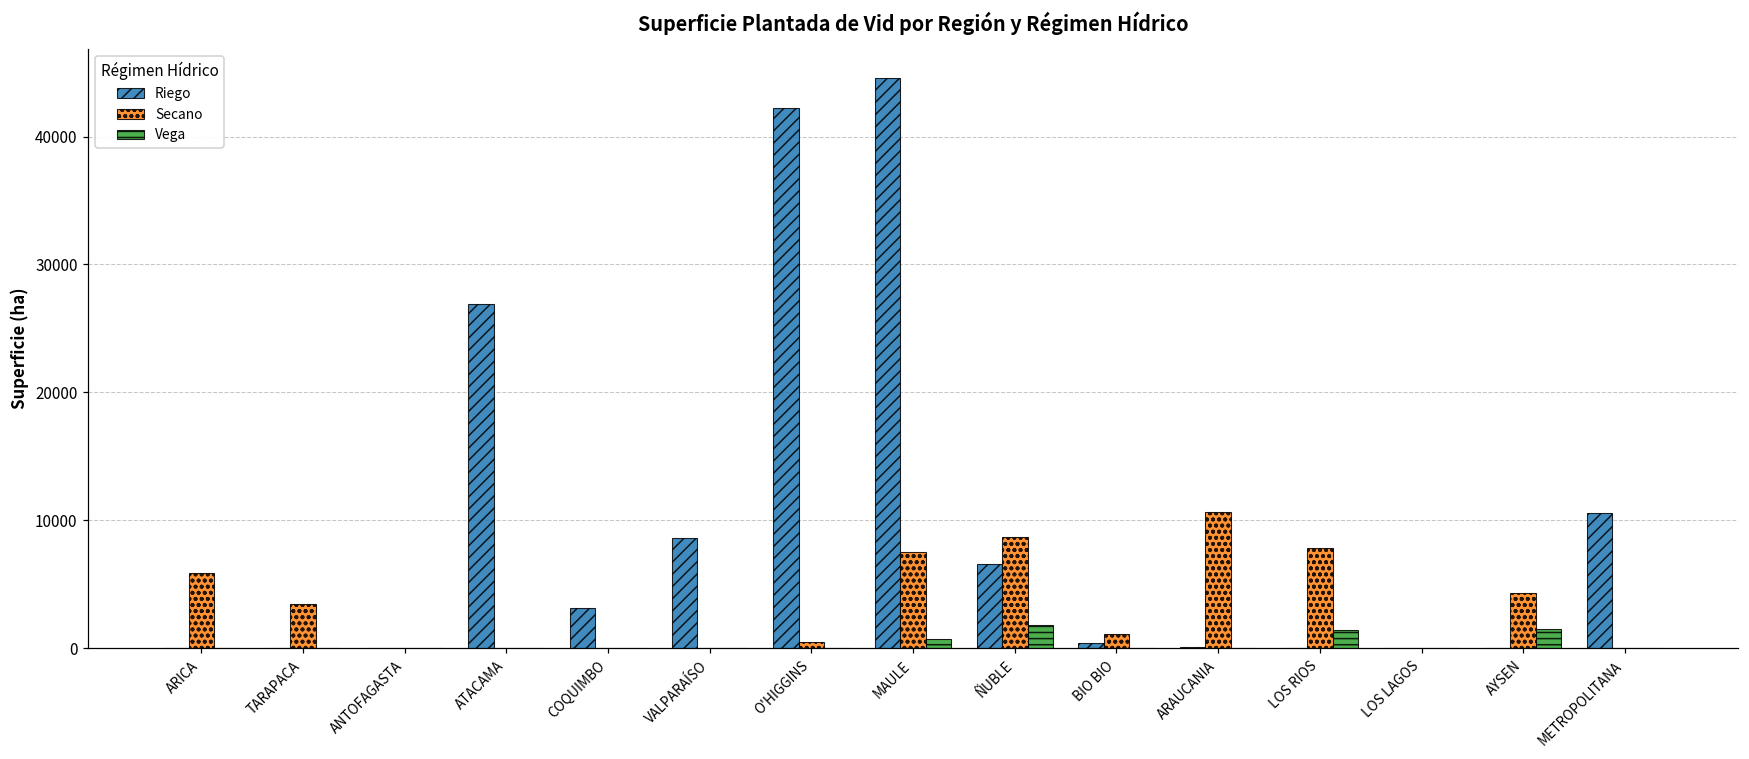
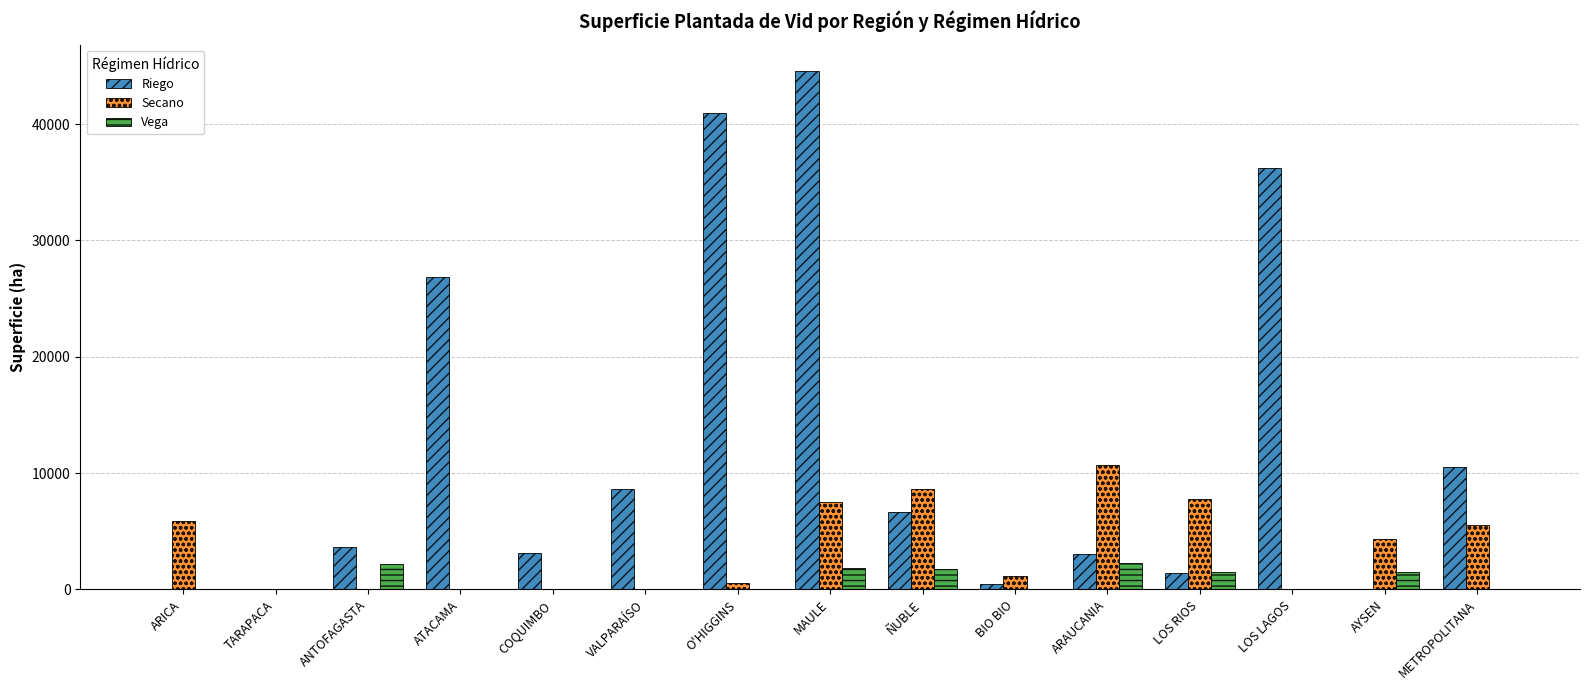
  {
    "Riego": {
-     "ANTOFAGASTA": 0,
+     "ANTOFAGASTA": 3700,
      "ATACAMA": 26900,
      "COQUIMBO": 3100,
      "VALPARAÍSO": 8600,
-     "O'HIGGINS": 42300,
+     "O'HIGGINS": 41000,
      "MAULE": 44600,
      "ÑUBLE": 6600,
      "BIO BIO": 400,
-     "ARAUCANIA": 100,
-     "LOS RIOS": 0,
-     "LOS LAGOS": 0,
+     "ARAUCANIA": 3000,
+     "LOS RIOS": 1400,
+     "LOS LAGOS": 36200,
      "METROPOLITANA": 10600
    },
    "Secano": {
      "ARICA": 5900,
-     "TARAPACA": 3500,
+     "TARAPACA": 0,
      "ANTOFAGASTA": 0,
      "ATACAMA": 0,
      "COQUIMBO": 0,
      "O'HIGGINS": 500,
      "MAULE": 7500,
      "ÑUBLE": 8700,
      "BIO BIO": 1200,
      "ARAUCANIA": 10700,
      "LOS RIOS": 7800,
      "AYSEN": 4300,
-     "METROPOLITANA": 0
+     "METROPOLITANA": 5600
    },
    "Vega": {
      "ARICA": 0,
      "TARAPACA": 0,
-     "ANTOFAGASTA": 0,
+     "ANTOFAGASTA": 2200,
      "ATACAMA": 0,
      "COQUIMBO": 0,
-     "MAULE": 700,
+     "MAULE": 1800,
      "ÑUBLE": 1800,
-     "ARAUCANIA": 0,
+     "ARAUCANIA": 2300,
      "LOS RIOS": 1500,
      "LOS LAGOS": 0,
      "AYSEN": 1500,
      "METROPOLITANA": 0
    }
  }
